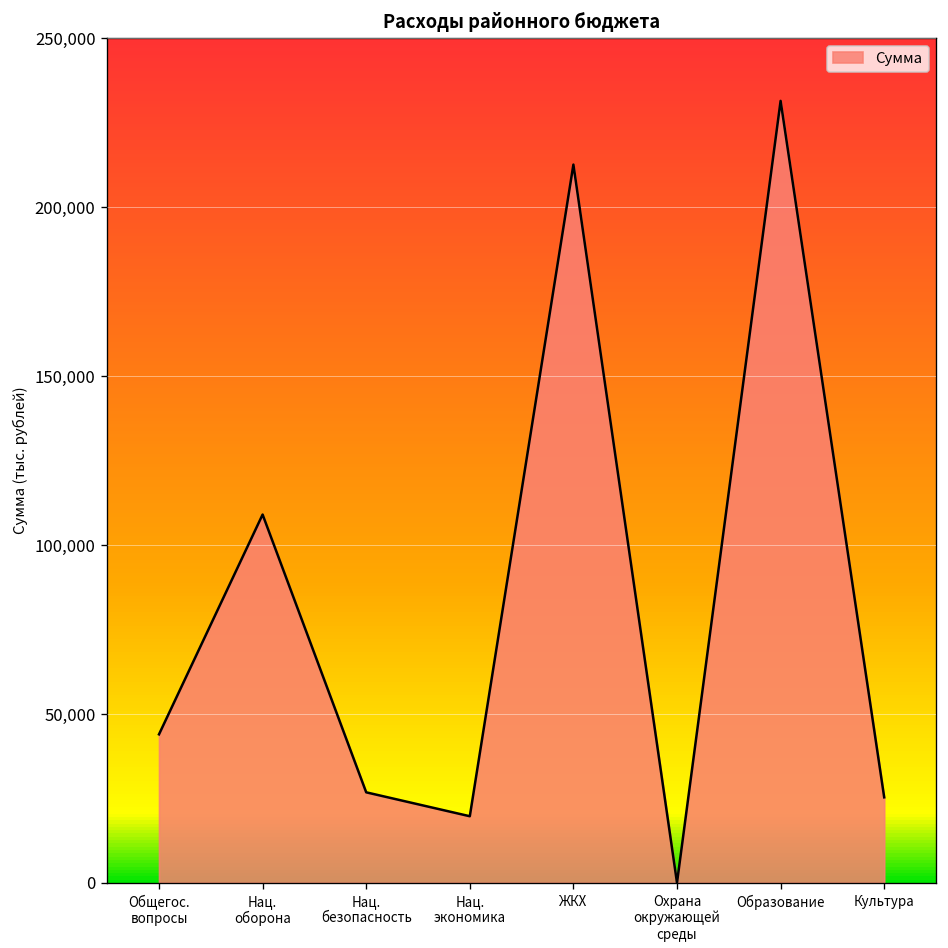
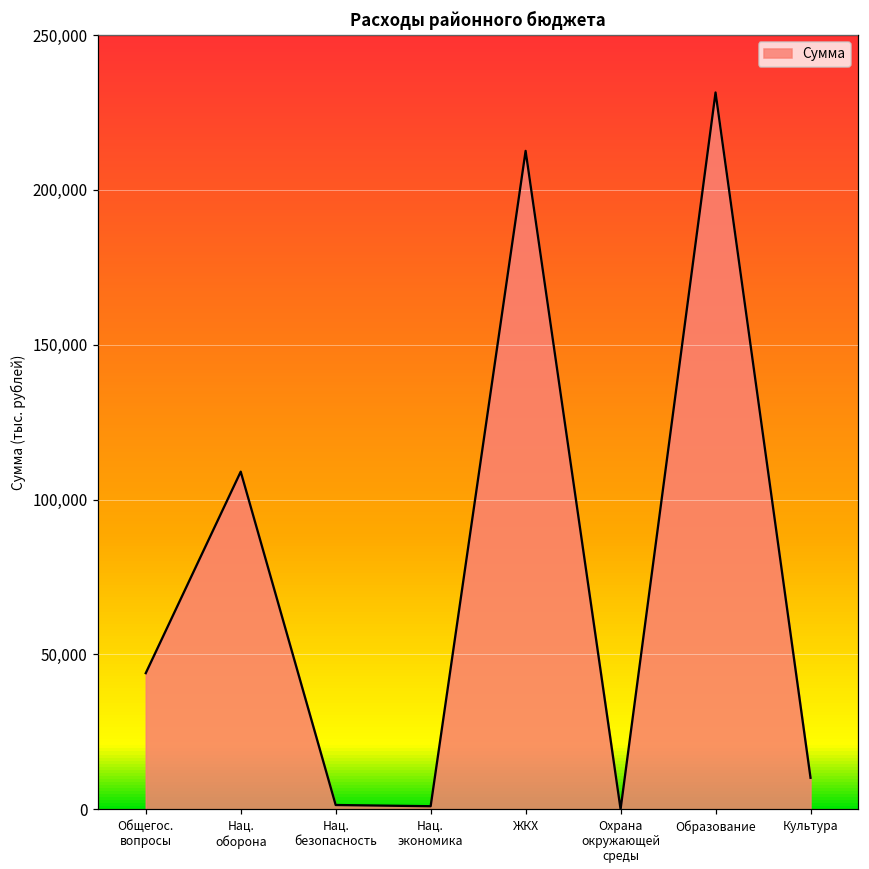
  {
    "Общегос. вопросы": "44,000",
    "Нац. oборона": "109,000",
-   "Нац. безопасность": "27,000",
-   "Нац. экономика": "20,000",
+   "Нац. безопасность": "1,000",
+   "Нац. экономика": "1,000",
    "ЖКХ": "213,000",
    "Охрана окружающей среды": "0",
    "Образование": "231,000",
-   "Культура": "25,000"
+   "Культура": "10,000"
  }
